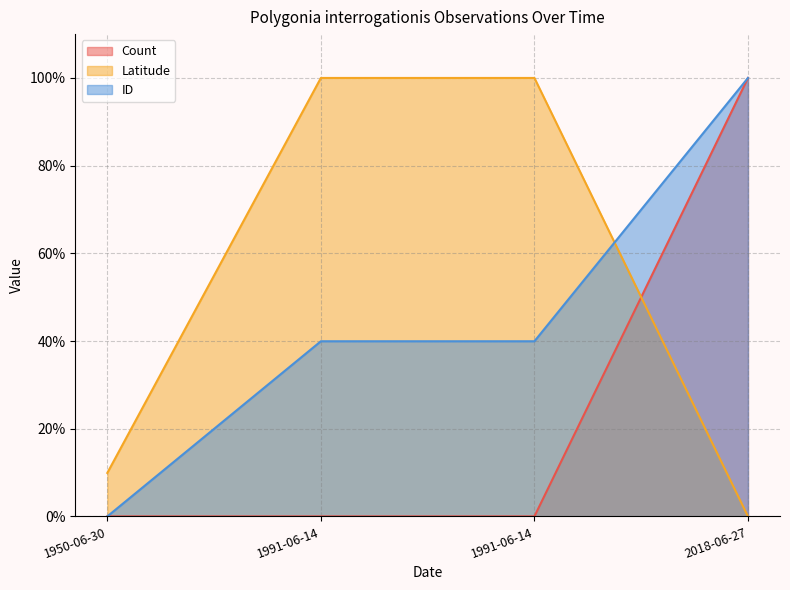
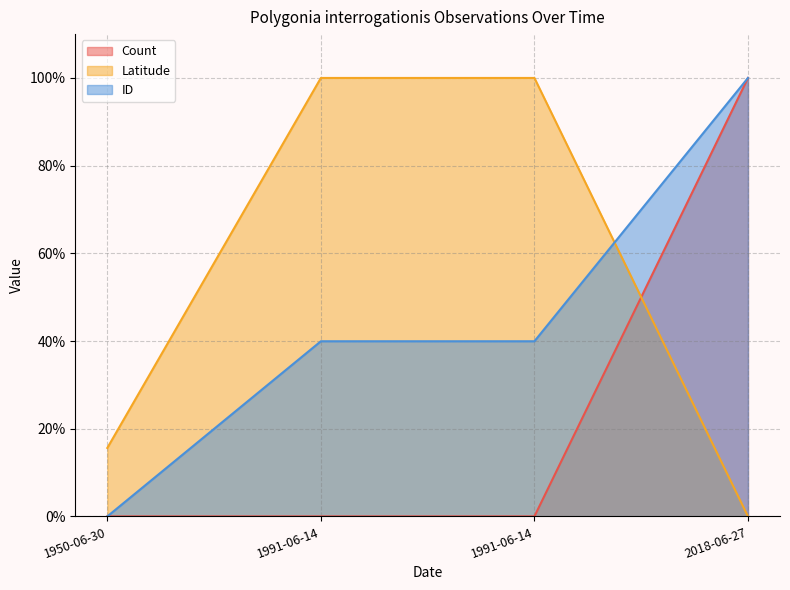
  {
    "Latitude": {
-     "1950-06-30": "10%",
+     "1950-06-30": "16%",
      "2018-06-27": "0%"
    }
  }
